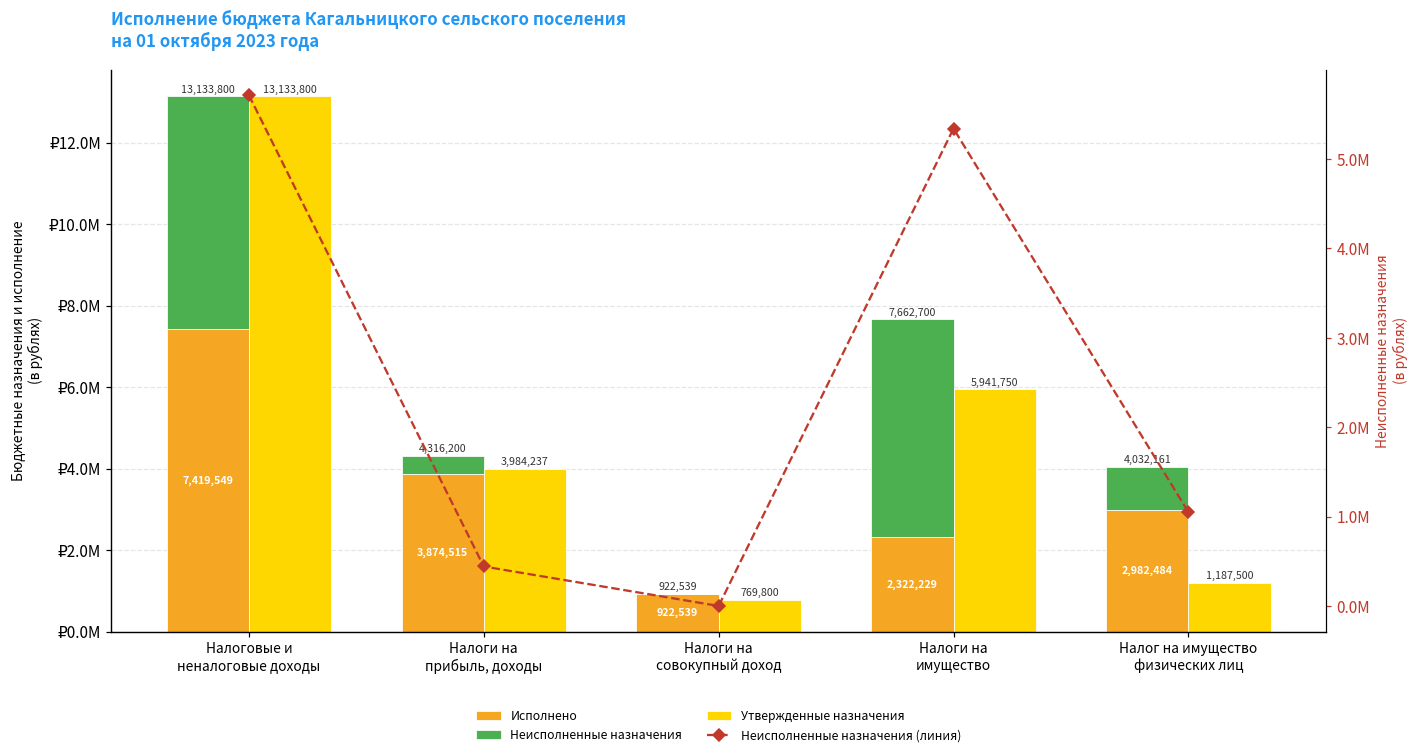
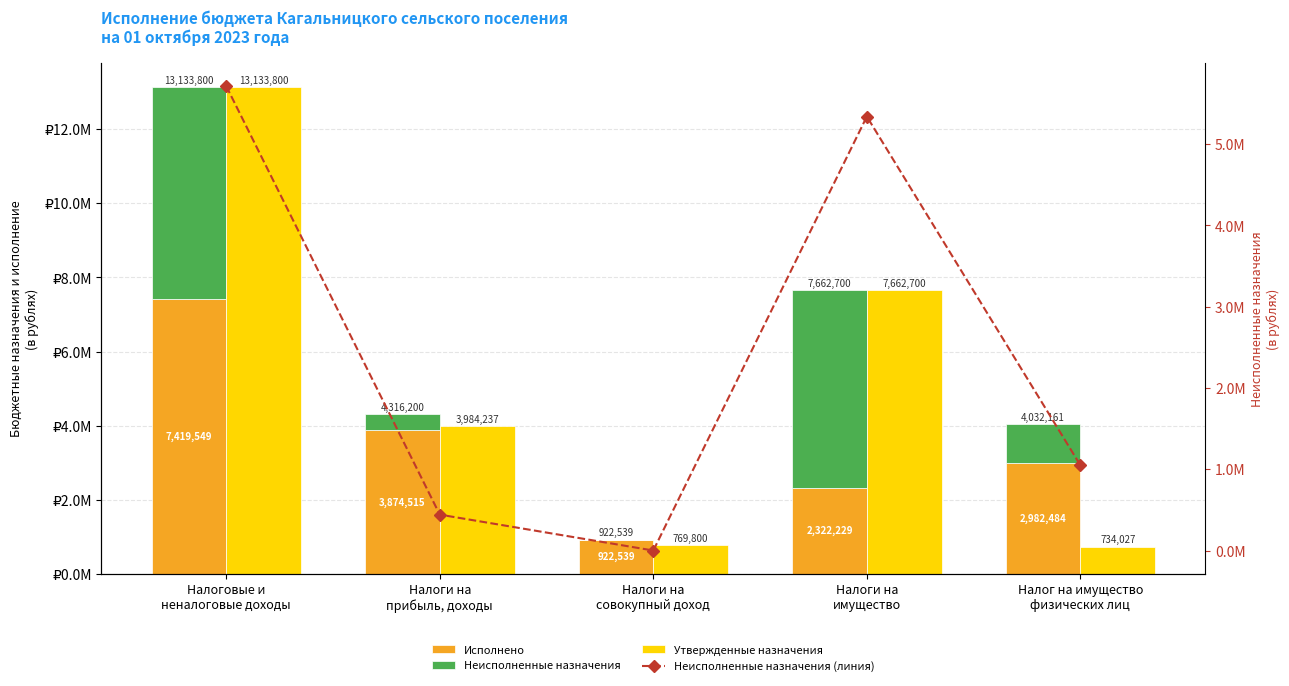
  {
    "Исполнено": {
      "Налоговые и неналоговые доходы": "7,419,549",
      "Налоги на прибыль, доходы": "3,874,515",
      "Налоги на совокупный доход": "922,539",
      "Налоги на имущество": "2,322,229",
      "Налог на имущество физических лиц": "2,982,484"
    },
    "Утвержденные назначения": {
      "Налоговые и неналоговые доходы": "13,133,800",
      "Налоги на прибыль, доходы": "3,984,237",
      "Налоги на совокупный доход": "769,800",
-     "Налоги на имущество": "5,941,750",
-     "Налог на имущество физических лиц": "1,187,500"
+     "Налоги на имущество": "7,662,700",
+     "Налог на имущество физических лиц": "734,027"
    }
  }
